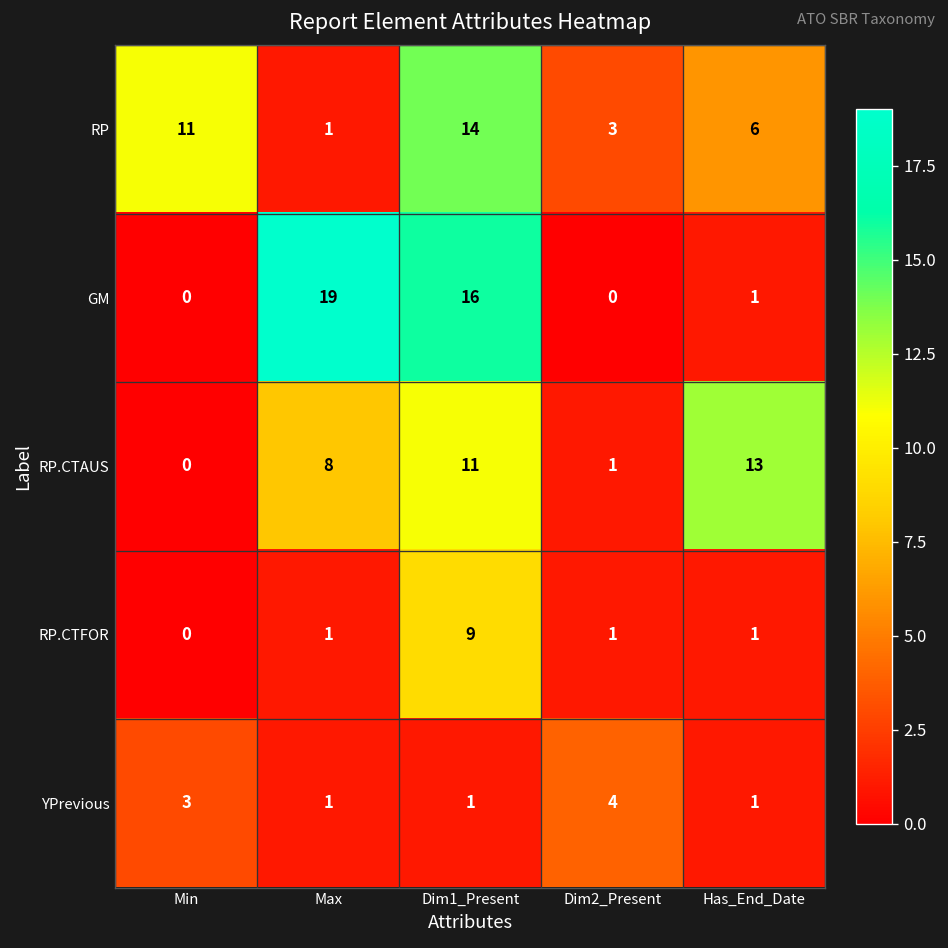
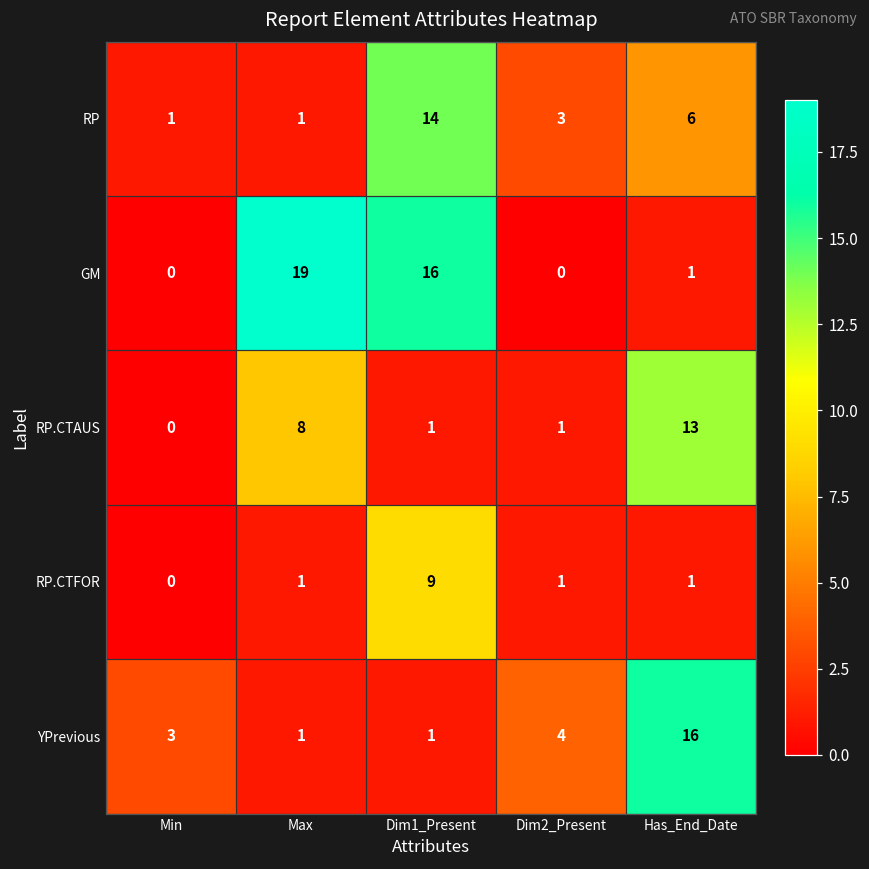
  {
    "RP": {
-     "Min": 11,
+     "Min": 1,
      "Max": 1,
      "Dim1_Present": 14,
      "Dim2_Present": 3,
      "Has_End_Date": 6
    },
    "GM": {
      "Min": 0,
      "Max": 19,
      "Dim1_Present": 16,
      "Dim2_Present": 0,
      "Has_End_Date": 1
    },
    "RP.CTAUS": {
      "Min": 0,
      "Max": 8,
-     "Dim1_Present": 11,
+     "Dim1_Present": 1,
      "Dim2_Present": 1,
      "Has_End_Date": 13
    },
    "RP.CTFOR": {
      "Min": 0,
      "Max": 1,
      "Dim1_Present": 9,
      "Dim2_Present": 1,
      "Has_End_Date": 1
    },
    "YPrevious": {
      "Min": 3,
      "Max": 1,
      "Dim1_Present": 1,
      "Dim2_Present": 4,
-     "Has_End_Date": 1
+     "Has_End_Date": 16
    }
  }
